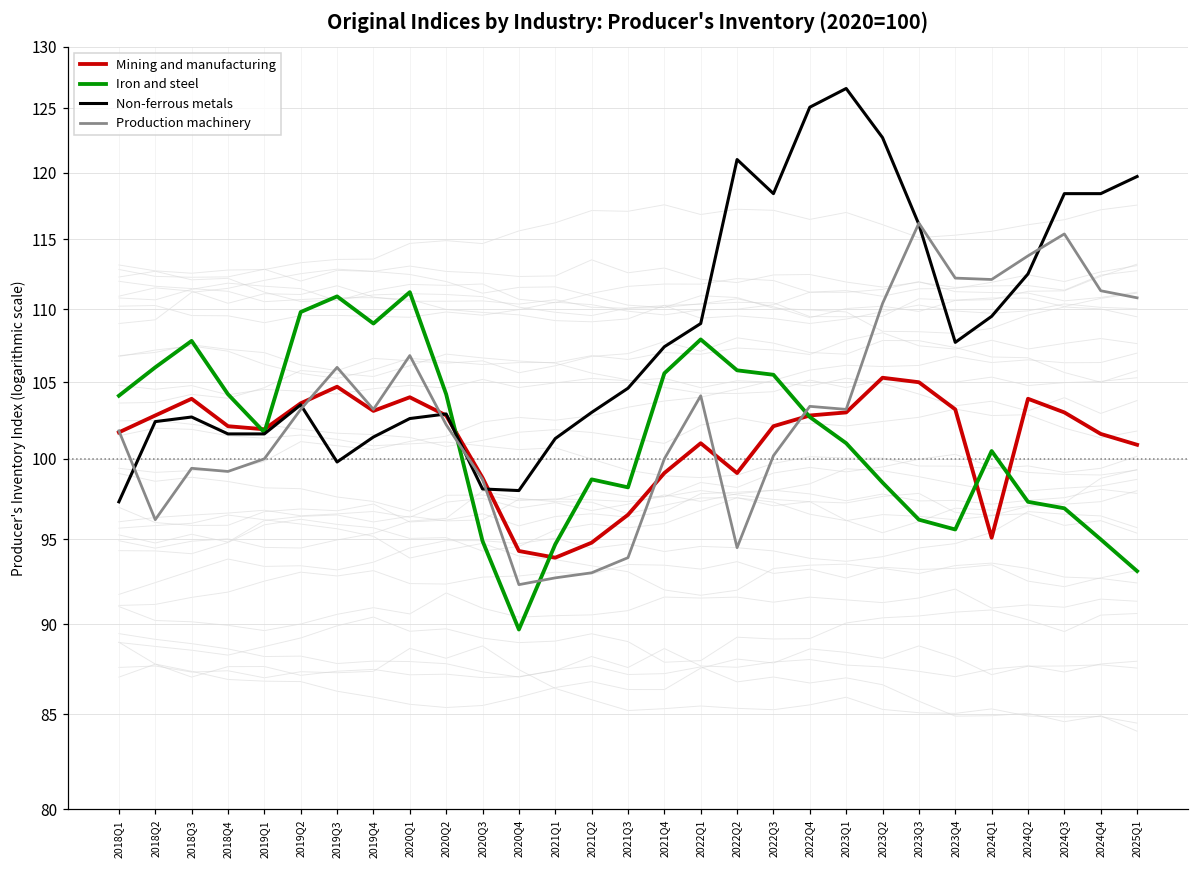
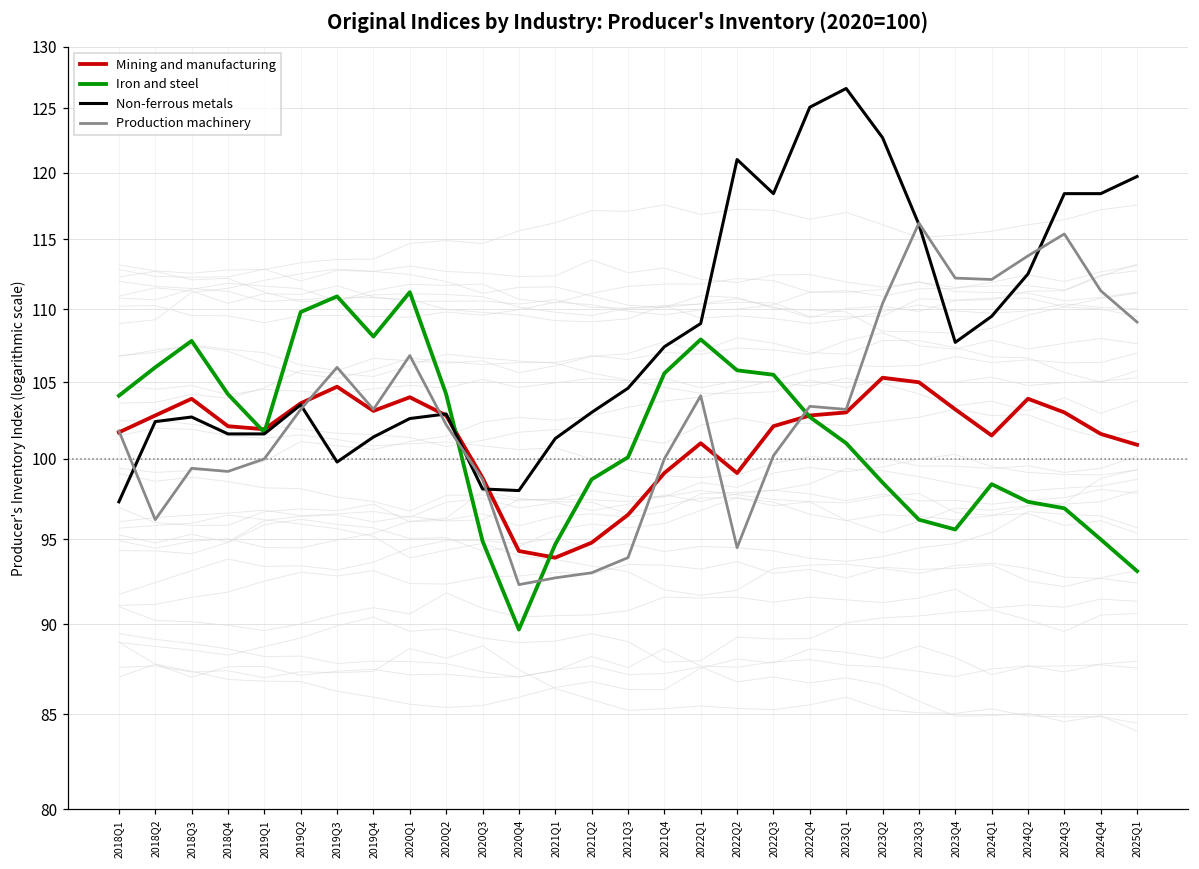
  {
    "Mining and manufacturing": {
      "2018Q2": 102.8,
      "2018Q3": 103.9,
      "2019Q1": 101.9,
      "2019Q3": 104.7,
      "2020Q1": 104.0,
      "2020Q4": 94.3,
      "2021Q2": 94.8,
      "2021Q4": 99.1,
      "2022Q1": 101.0,
      "2023Q1": 103.0,
-     "2024Q1": 95.1,
+     "2024Q1": 101.5,
      "2024Q2": 103.9,
      "2024Q3": 103.0,
      "2024Q4": 101.6,
      "2025Q1": 100.9
    },
    "Iron and steel": {
      "2018Q1": 104.1,
      "2018Q2": 106.0,
      "2018Q3": 107.8,
      "2019Q2": 109.8,
-     "2019Q4": 109.0,
+     "2019Q4": 108.1,
      "2020Q2": 104.2,
      "2020Q4": 89.7,
      "2021Q1": 94.7,
      "2021Q2": 98.7,
-     "2021Q3": 98.2,
+     "2021Q3": 100.1,
      "2021Q4": 105.6,
      "2022Q1": 107.9,
      "2022Q2": 105.8,
      "2022Q3": 105.5,
      "2023Q1": 101.0,
      "2023Q2": 98.5,
      "2023Q4": 95.6,
-     "2024Q1": 100.5,
+     "2024Q1": 98.4,
      "2024Q3": 96.9,
      "2024Q4": 95.0
    },
    "Non-ferrous metals": {
      "2018Q1": 97.3,
      "2018Q3": 102.7,
      "2019Q3": 99.8,
      "2020Q1": 102.6,
      "2020Q4": 98.0,
      "2021Q1": 101.3,
      "2021Q2": 103.0,
      "2021Q3": 104.6,
      "2021Q4": 107.4,
      "2022Q1": 109.0,
      "2022Q2": 121.0,
      "2022Q3": 118.4,
      "2022Q4": 125.1,
      "2023Q1": 126.6,
      "2023Q2": 122.7,
      "2023Q4": 107.7,
      "2024Q1": 109.5,
      "2024Q3": 118.4,
      "2024Q4": 118.4,
      "2025Q1": 119.7
    },
    "Production machinery": {
      "2019Q2": 103.2,
      "2019Q3": 106.0,
      "2020Q2": 102.2,
      "2020Q4": 92.3,
      "2021Q1": 92.7,
      "2021Q3": 93.9,
      "2021Q4": 100.0,
      "2022Q3": 100.2,
      "2022Q4": 103.4,
      "2023Q1": 103.2,
      "2023Q4": 112.2,
      "2024Q1": 112.1,
      "2024Q2": 113.8,
      "2024Q3": 115.4,
      "2024Q4": 111.3,
-     "2025Q1": 110.8
+     "2025Q1": 109.1
    }
  }
